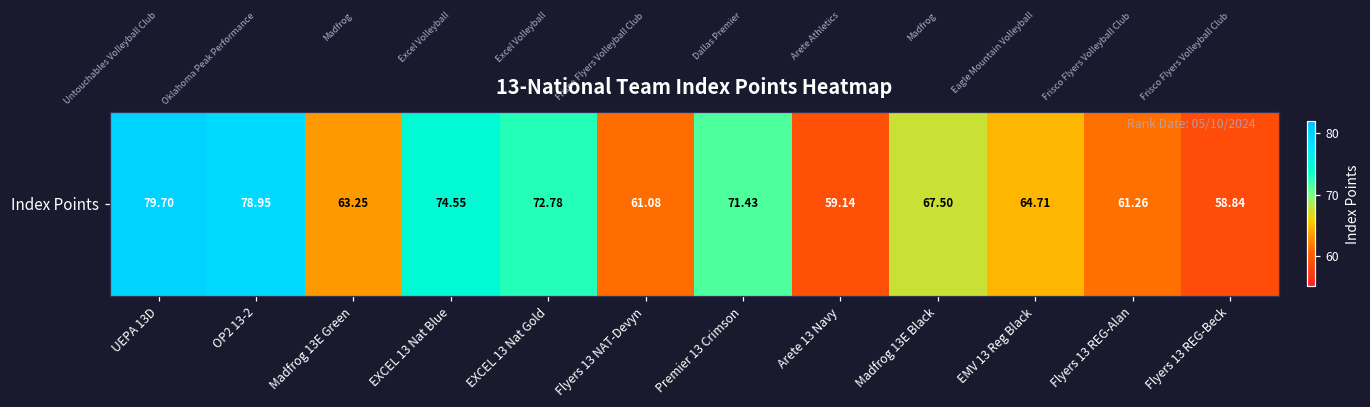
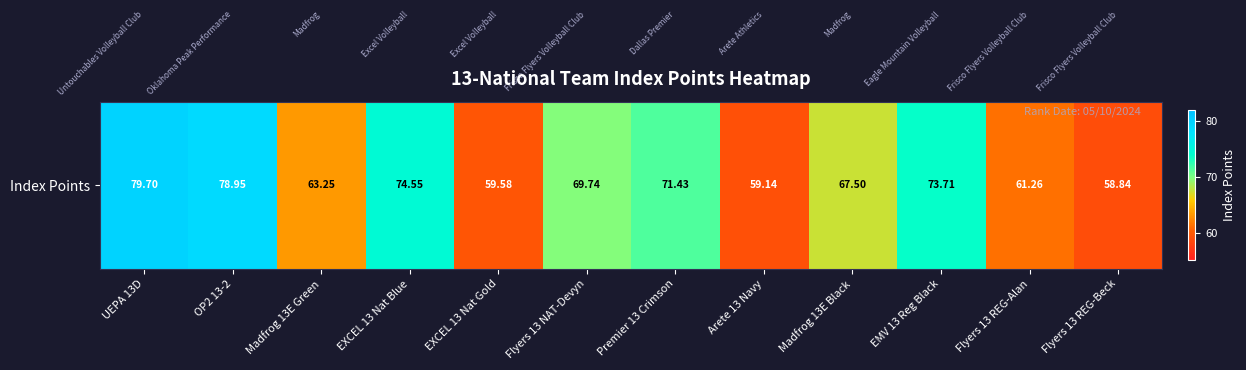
  {
    "Index Points": {
      "UEPA 13D": 79.70,
      "OP2 13-2": 78.95,
      "Madfrog 13E Green": 63.25,
      "EXCEL 13 Nat Blue": 74.55,
-     "EXCEL 13 Nat Gold": 72.78,
-     "Flyers 13 NAT-Devyn": 61.08,
+     "EXCEL 13 Nat Gold": 59.58,
+     "Flyers 13 NAT-Devyn": 69.74,
      "Premier 13 Crimson": 71.43,
      "Arete 13 Navy": 59.14,
      "Madfrog 13E Black": 67.50,
-     "EMV 13 Reg Black": 64.71,
+     "EMV 13 Reg Black": 73.71,
      "Flyers 13 REG-Alan": 61.26
    }
  }
